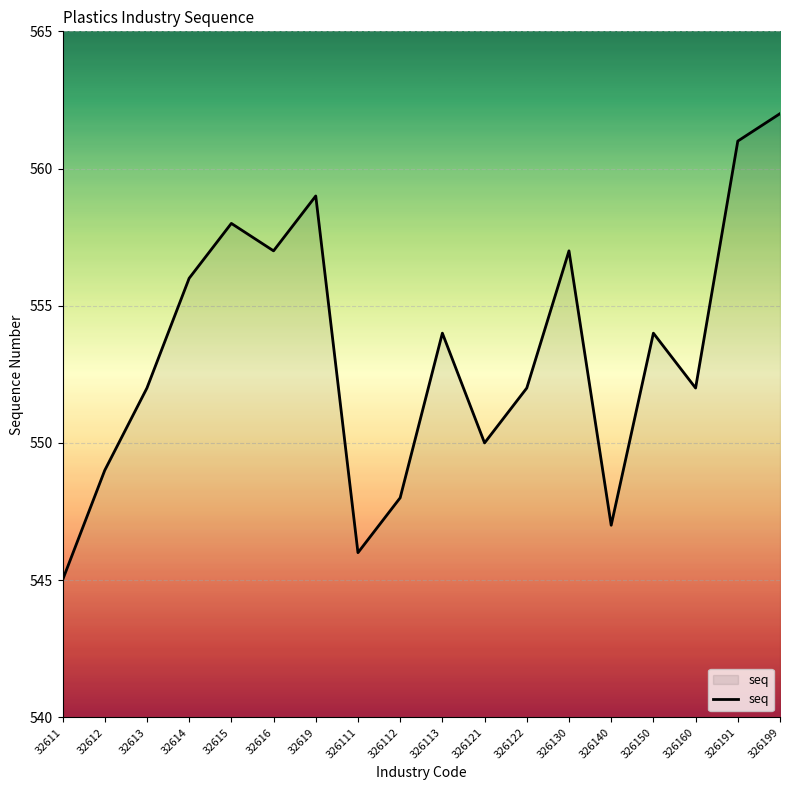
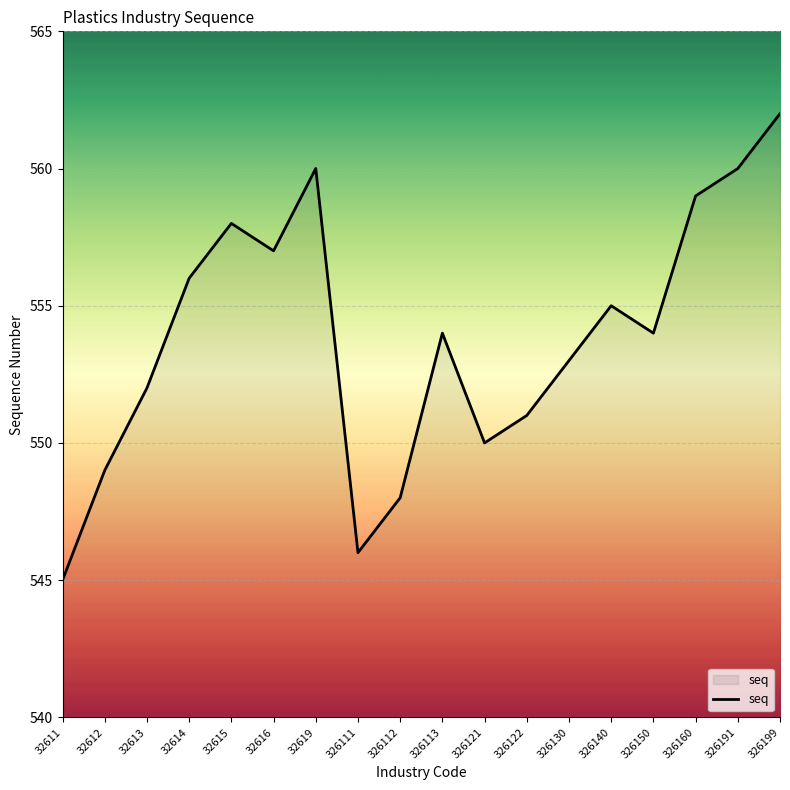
  {
    "32611": 545,
    "32612": 549,
    "32613": 552,
    "32614": 556,
    "32615": 558,
    "32616": 557,
-   "32619": 559,
+   "32619": 560,
    "326111": 546,
    "326112": 548,
    "326113": 554,
    "326121": 550,
-   "326122": 552,
-   "326130": 557,
-   "326140": 547,
+   "326122": 551,
+   "326130": 553,
+   "326140": 555,
    "326150": 554,
-   "326160": 552,
-   "326191": 561,
+   "326160": 559,
+   "326191": 560,
    "326199": 562
  }
